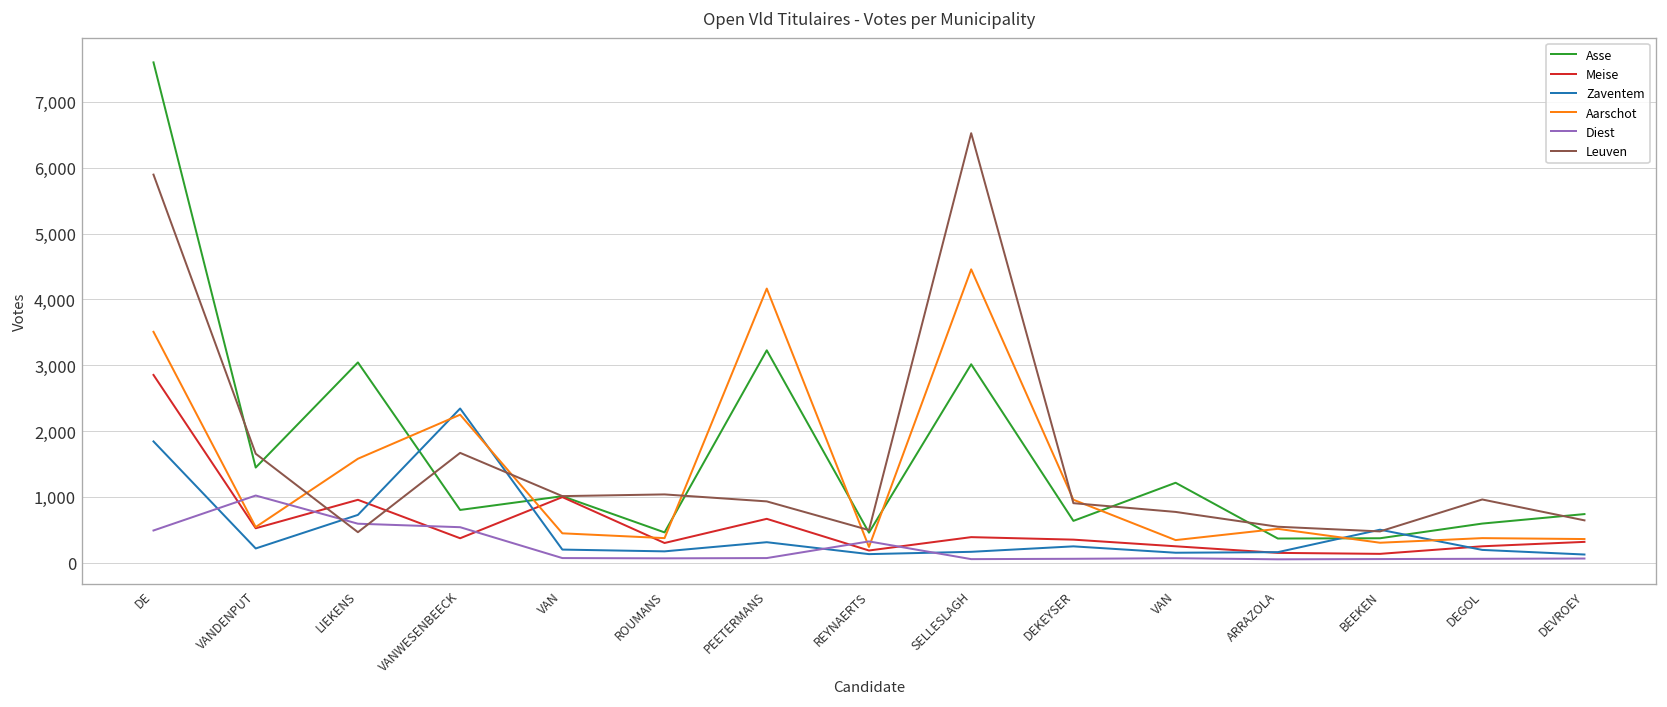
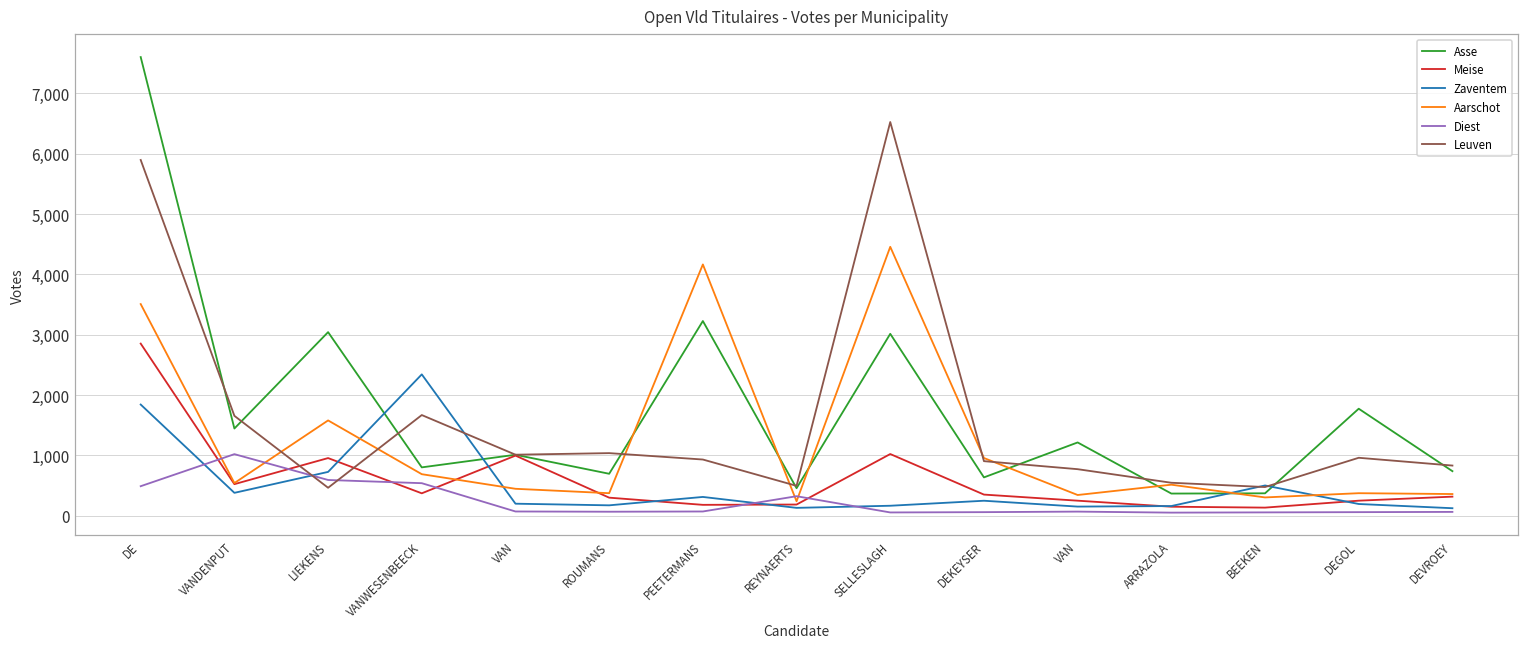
  {
    "Asse": {
      "DE": "7,600",
      "VANDENPUT": "1,400",
      "LIEKENS": "3,000",
      "VANWESENBEECK": "800",
-     "ROUMANS": "500",
+     "ROUMANS": "700",
      "PEETERMANS": "3,200",
      "SELLESLAGH": "3,000",
      "DEKEYSER": "600",
      "ARRAZOLA": "400",
      "BEEKEN": "400",
-     "DEGOL": "600",
+     "DEGOL": "1,800",
      "DEVROEY": "700"
    },
    "Meise": {
      "DE": "2,900",
      "LIEKENS": "1,000",
      "VANWESENBEECK": "400",
      "ROUMANS": "300",
-     "PEETERMANS": "700",
+     "PEETERMANS": "200",
      "REYNAERTS": "200",
-     "SELLESLAGH": "400",
+     "SELLESLAGH": "1,000",
      "DEKEYSER": "400",
      "BEEKEN": "100",
      "DEGOL": "300"
    },
    "Zaventem": {
      "DE": "1,800",
-     "VANDENPUT": "200",
+     "VANDENPUT": "400",
      "LIEKENS": "700",
      "VANWESENBEECK": "2,300",
      "ROUMANS": "200",
      "PEETERMANS": "300",
      "REYNAERTS": "100",
      "SELLESLAGH": "200",
      "DEKEYSER": "200",
      "DEGOL": "200",
      "DEVROEY": "100"
    },
    "Aarschot": {
      "DE": "3,500",
      "LIEKENS": "1,600",
-     "VANWESENBEECK": "2,200",
+     "VANWESENBEECK": "700",
      "ROUMANS": "400",
      "PEETERMANS": "4,200",
      "REYNAERTS": "200",
      "SELLESLAGH": "4,500",
      "DEKEYSER": "1,000",
      "BEEKEN": "300",
      "DEGOL": "400"
    },
    "Diest": {
      "DE": "500",
      "VANDENPUT": "1,000",
      "LIEKENS": "600",
      "VANWESENBEECK": "500",
      "ROUMANS": "100",
      "PEETERMANS": "100",
      "REYNAERTS": "300",
      "SELLESLAGH": "100",
      "DEKEYSER": "100",
      "ARRAZOLA": "100",
      "BEEKEN": "100",
      "DEGOL": "100",
      "DEVROEY": "100"
    },
    "Leuven": {
      "DE": "5,900",
      "VANDENPUT": "1,700",
      "LIEKENS": "500",
      "VANWESENBEECK": "1,700",
      "ROUMANS": "1,000",
      "PEETERMANS": "900",
      "SELLESLAGH": "6,500",
      "DEKEYSER": "900",
      "DEGOL": "1,000",
-     "DEVROEY": "600"
+     "DEVROEY": "800"
    }
  }
